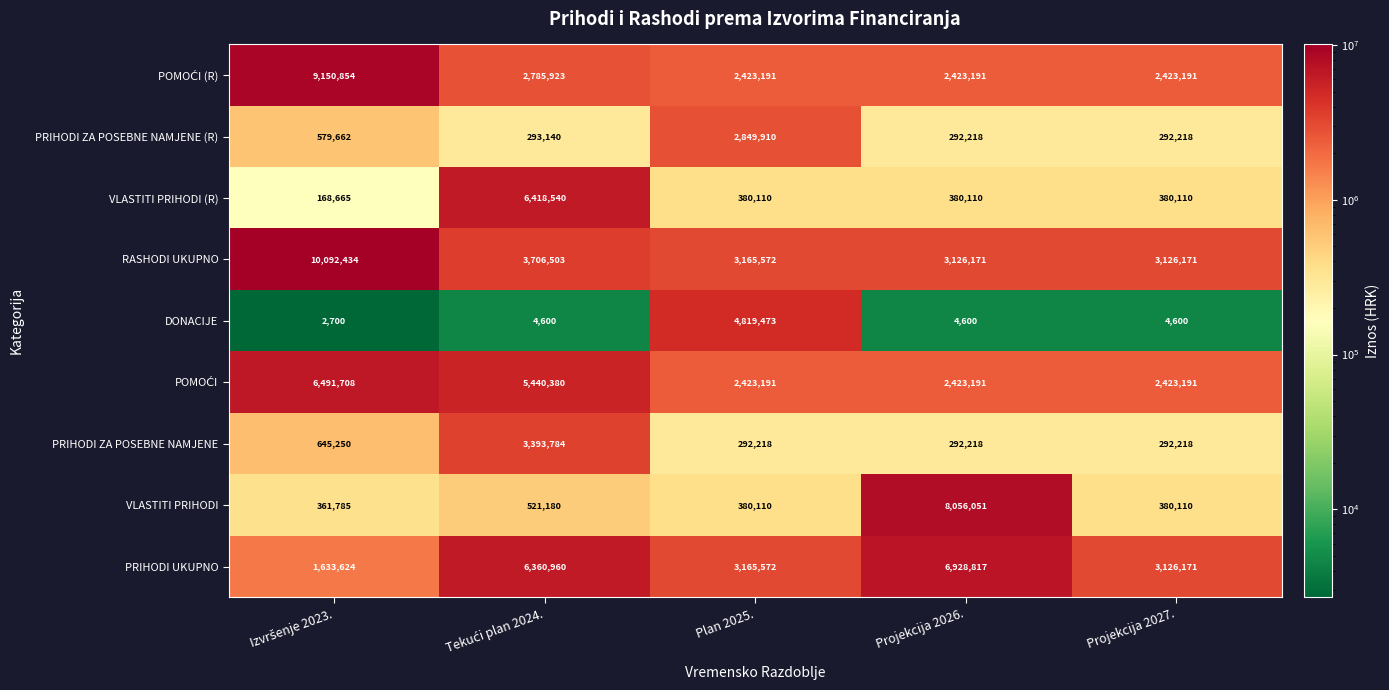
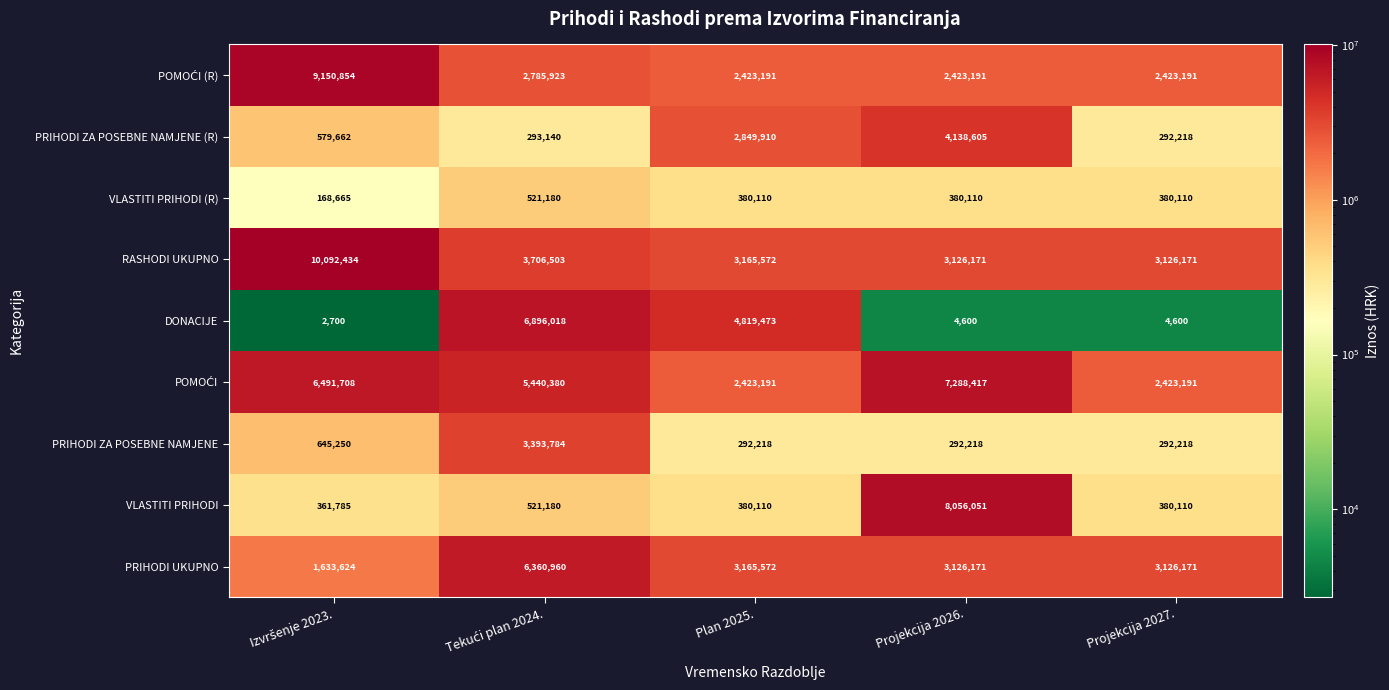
  {
    "POMOĆI (R)": {
      "Izvršenje 2023.": "9,150,854",
      "Tekući plan 2024.": "2,785,923",
      "Plan 2025.": "2,423,191",
      "Projekcija 2026.": "2,423,191",
      "Projekcija 2027.": "2,423,191"
    },
    "PRIHODI ZA POSEBNE NAMJENE (R)": {
      "Izvršenje 2023.": "579,662",
      "Tekući plan 2024.": "293,140",
      "Plan 2025.": "2,849,910",
-     "Projekcija 2026.": "292,218",
+     "Projekcija 2026.": "4,138,605",
      "Projekcija 2027.": "292,218"
    },
    "VLASTITI PRIHODI (R)": {
      "Izvršenje 2023.": "168,665",
-     "Tekući plan 2024.": "6,418,540",
+     "Tekući plan 2024.": "521,180",
      "Plan 2025.": "380,110",
      "Projekcija 2026.": "380,110",
      "Projekcija 2027.": "380,110"
    },
    "RASHODI UKUPNO": {
      "Izvršenje 2023.": "10,092,434",
      "Tekući plan 2024.": "3,706,503",
      "Plan 2025.": "3,165,572",
      "Projekcija 2026.": "3,126,171",
      "Projekcija 2027.": "3,126,171"
    },
    "DONACIJE": {
      "Izvršenje 2023.": "2,700",
-     "Tekući plan 2024.": "4,600",
+     "Tekući plan 2024.": "6,896,018",
      "Plan 2025.": "4,819,473",
      "Projekcija 2026.": "4,600",
      "Projekcija 2027.": "4,600"
    },
    "POMOĆI": {
      "Izvršenje 2023.": "6,491,708",
      "Tekući plan 2024.": "5,440,380",
      "Plan 2025.": "2,423,191",
-     "Projekcija 2026.": "2,423,191",
+     "Projekcija 2026.": "7,288,417",
      "Projekcija 2027.": "2,423,191"
    },
    "PRIHODI ZA POSEBNE NAMJENE": {
      "Izvršenje 2023.": "645,250",
      "Tekući plan 2024.": "3,393,784",
      "Plan 2025.": "292,218",
      "Projekcija 2026.": "292,218",
      "Projekcija 2027.": "292,218"
    },
    "VLASTITI PRIHODI": {
      "Izvršenje 2023.": "361,785",
      "Tekući plan 2024.": "521,180",
      "Plan 2025.": "380,110",
      "Projekcija 2026.": "8,056,051",
      "Projekcija 2027.": "380,110"
    },
    "PRIHODI UKUPNO": {
      "Izvršenje 2023.": "1,633,624",
      "Tekući plan 2024.": "6,360,960",
      "Plan 2025.": "3,165,572",
-     "Projekcija 2026.": "6,928,817",
+     "Projekcija 2026.": "3,126,171",
      "Projekcija 2027.": "3,126,171"
    }
  }
